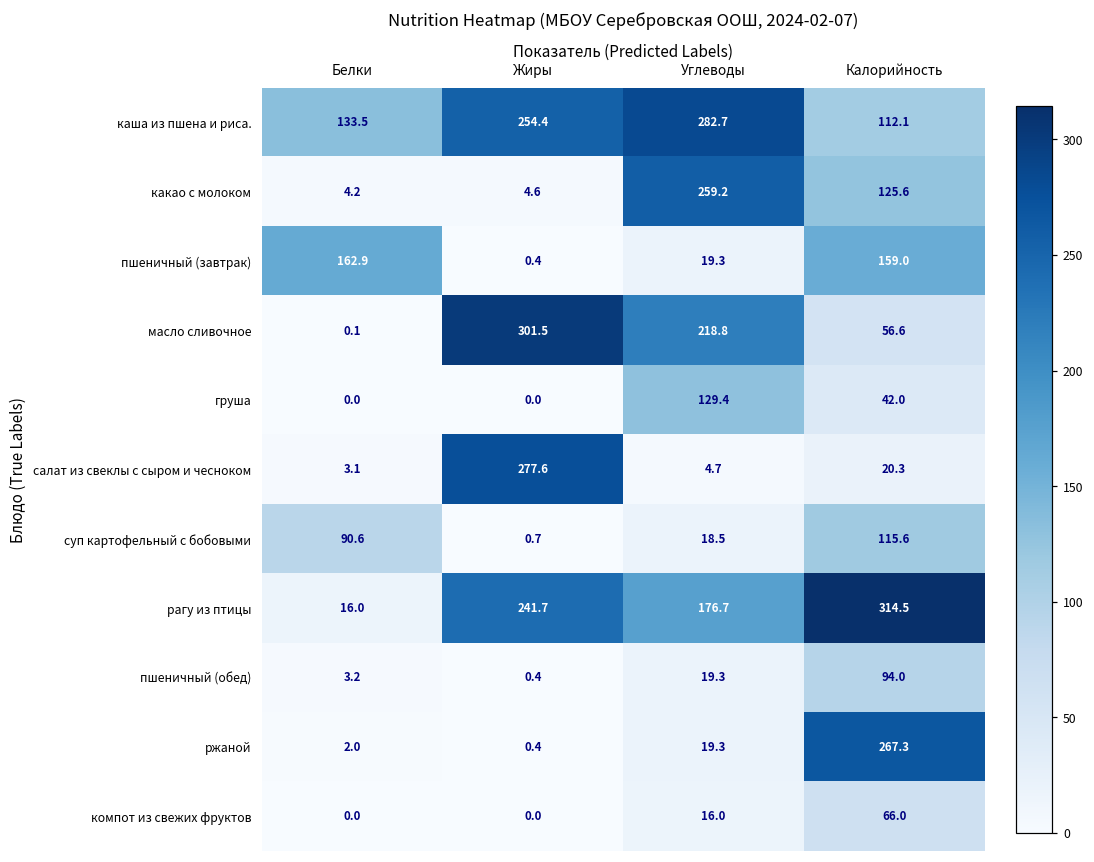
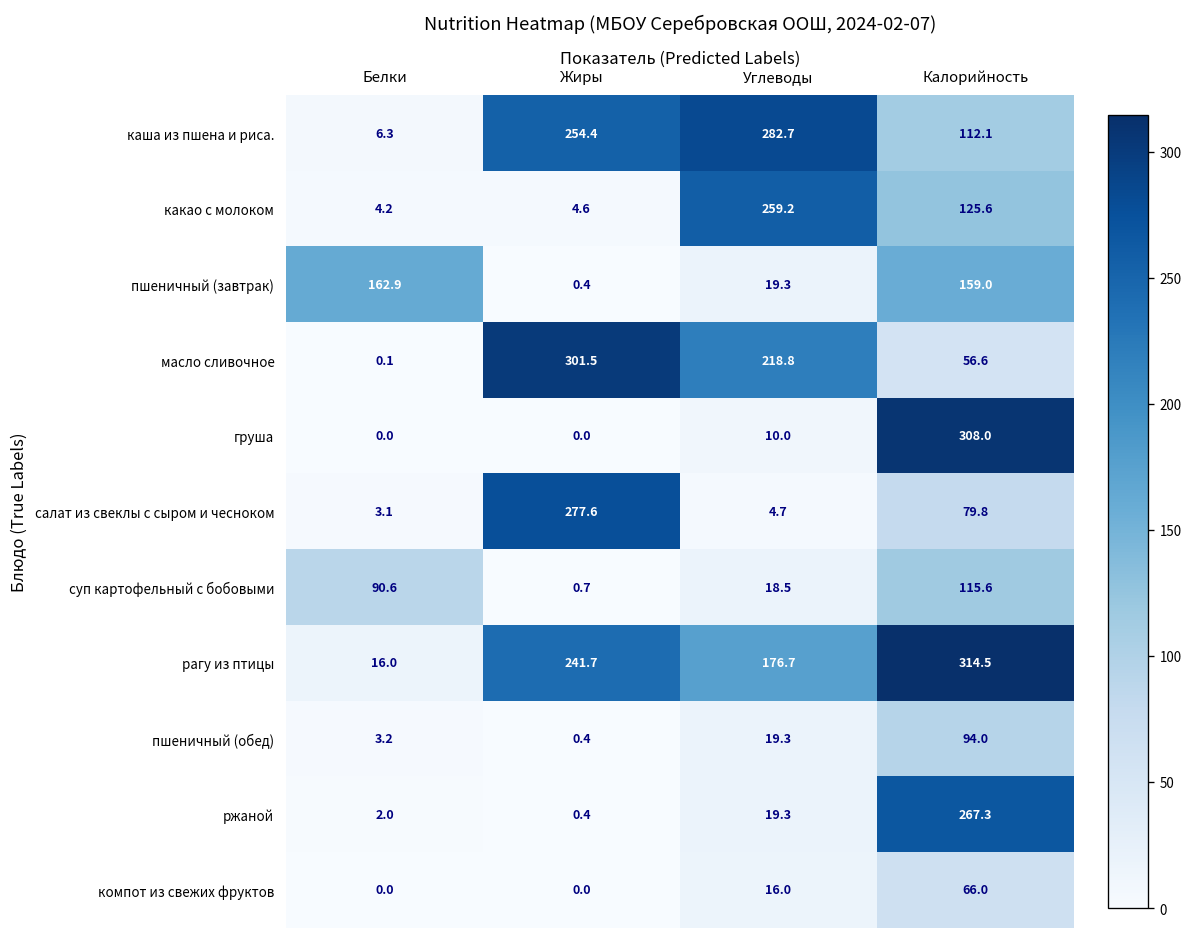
  {
    "каша из пшена и риса.": {
-     "Белки": 133.5,
+     "Белки": 6.3,
      "Жиры": 254.4,
      "Углеводы": 282.7,
      "Калорийность": 112.1
    },
    "какао с молоком": {
      "Белки": 4.2,
      "Жиры": 4.6,
      "Углеводы": 259.2,
      "Калорийность": 125.6
    },
    "пшеничный (завтрак)": {
      "Белки": 162.9,
      "Жиры": 0.4,
      "Углеводы": 19.3,
      "Калорийность": 159.0
    },
    "масло сливочное": {
      "Белки": 0.1,
      "Жиры": 301.5,
      "Углеводы": 218.8,
      "Калорийность": 56.6
    },
    "груша": {
      "Белки": 0.0,
      "Жиры": 0.0,
-     "Углеводы": 129.4,
-     "Калорийность": 42.0
+     "Углеводы": 10.0,
+     "Калорийность": 308.0
    },
    "салат из свеклы с сыром и чесноком": {
      "Белки": 3.1,
      "Жиры": 277.6,
      "Углеводы": 4.7,
-     "Калорийность": 20.3
+     "Калорийность": 79.8
    },
    "суп картофельный с бобовыми": {
      "Белки": 90.6,
      "Жиры": 0.7,
      "Углеводы": 18.5,
      "Калорийность": 115.6
    },
    "рагу из птицы": {
      "Белки": 16.0,
      "Жиры": 241.7,
      "Углеводы": 176.7,
      "Калорийность": 314.5
    },
    "пшеничный (обед)": {
      "Белки": 3.2,
      "Жиры": 0.4,
      "Углеводы": 19.3,
      "Калорийность": 94.0
    },
    "ржаной": {
      "Белки": 2.0,
      "Жиры": 0.4,
      "Углеводы": 19.3,
      "Калорийность": 267.3
    },
    "компот из свежих фруктов": {
      "Белки": 0.0,
      "Жиры": 0.0,
      "Углеводы": 16.0,
      "Калорийность": 66.0
    }
  }
